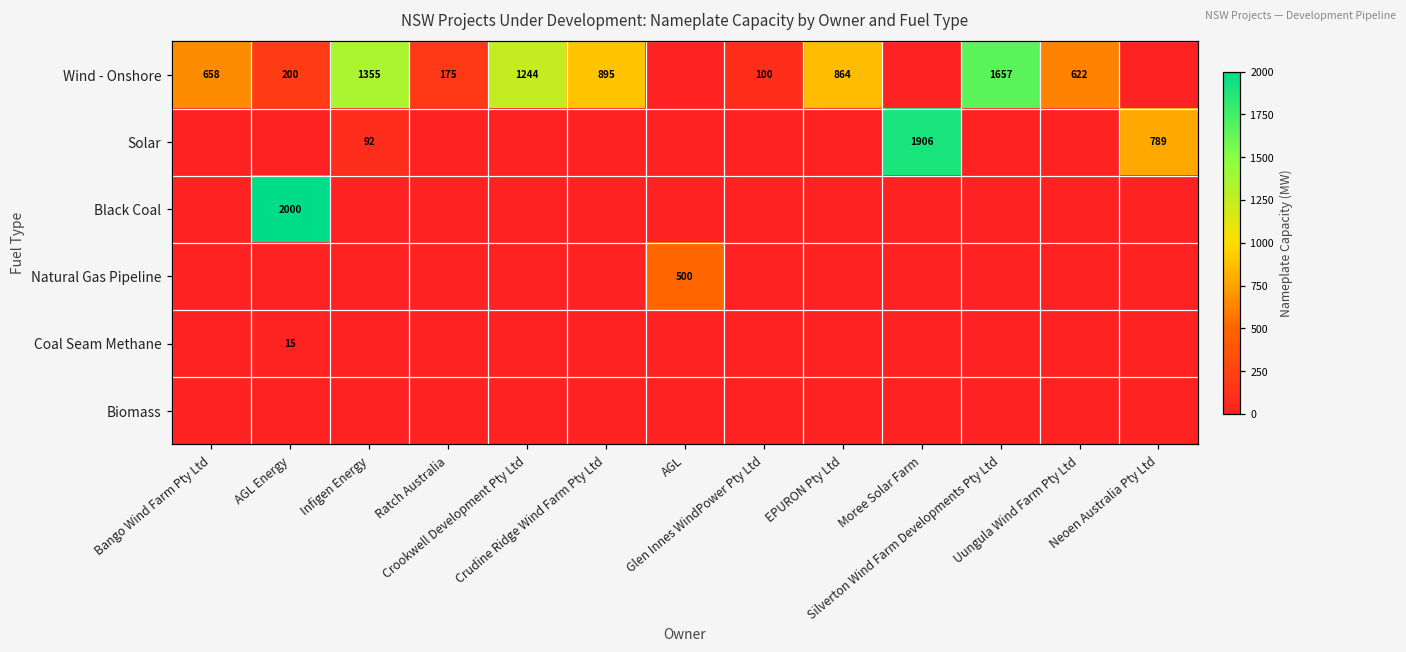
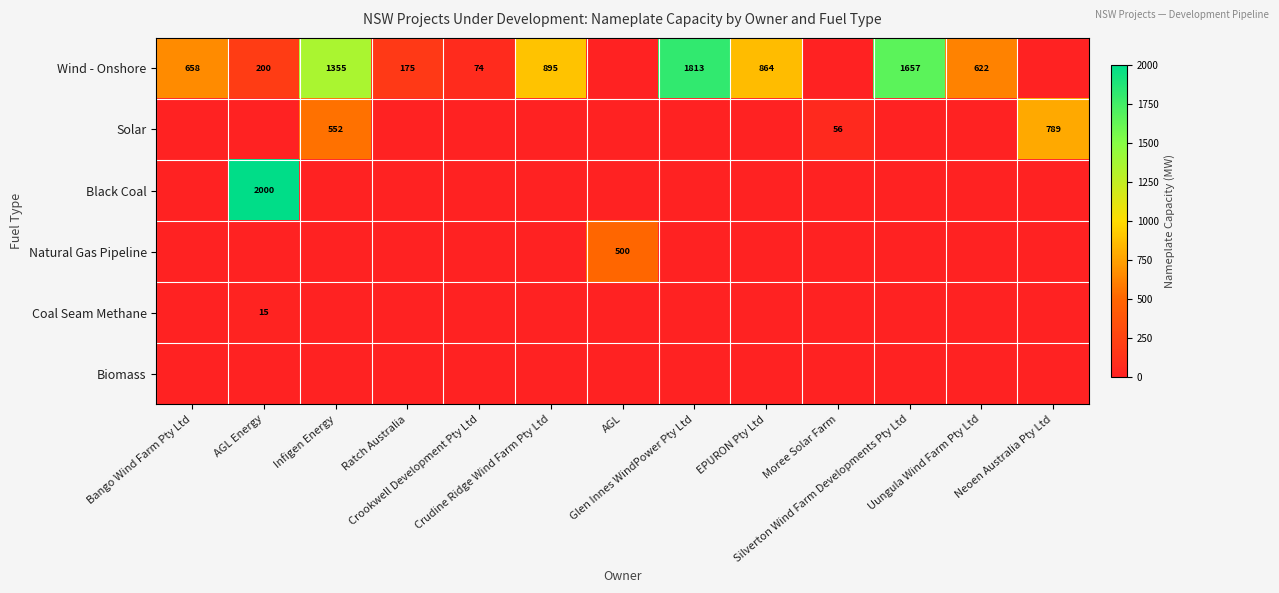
  {
    "Wind - Onshore": {
      "Bango Wind Farm Pty Ltd": 658,
      "AGL Energy": 200,
      "Infigen Energy": 1355,
      "Ratch Australia": 175,
-     "Crookwell Development Pty Ltd": 1244,
+     "Crookwell Development Pty Ltd": 74,
      "Crudine Ridge Wind Farm Pty Ltd": 895,
-     "Glen Innes WindPower Pty Ltd": 100,
+     "Glen Innes WindPower Pty Ltd": 1813,
      "EPURON Pty Ltd": 864,
      "Silverton Wind Farm Developments Pty Ltd": 1657,
      "Uungula Wind Farm Pty Ltd": 622
    },
    "Solar": {
-     "Infigen Energy": 92,
-     "Moree Solar Farm": 1906,
+     "Infigen Energy": 552,
+     "Moree Solar Farm": 56,
      "Neoen Australia Pty Ltd": 789
    },
    "Black Coal": {
      "AGL Energy": 2000
    },
    "Natural Gas Pipeline": {
      "AGL": 500
    },
    "Coal Seam Methane": {
      "AGL Energy": 15
    }
  }
